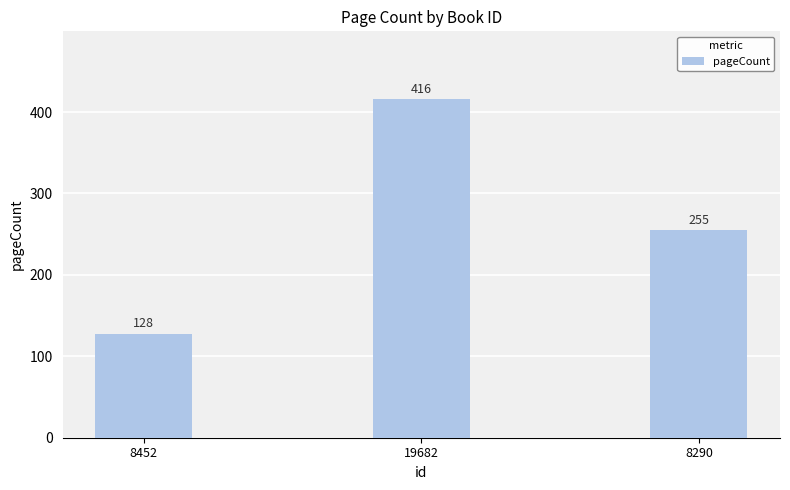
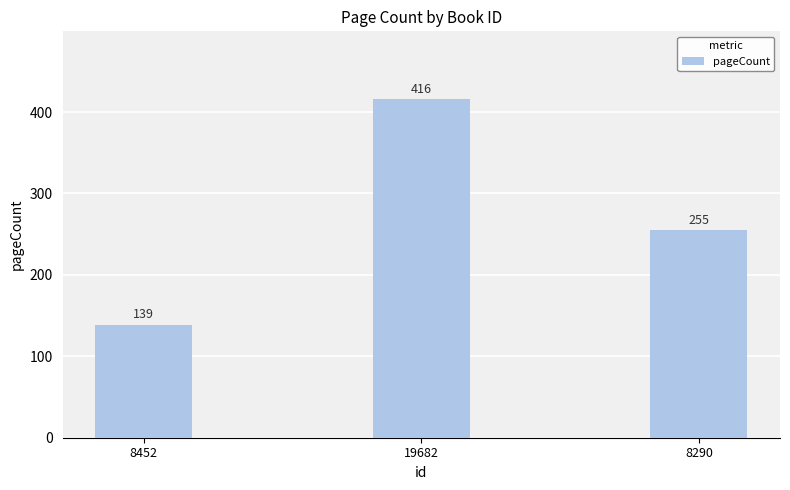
  {
-   "8452": 128,
+   "8452": 139,
    "19682": 416,
    "8290": 255
  }
